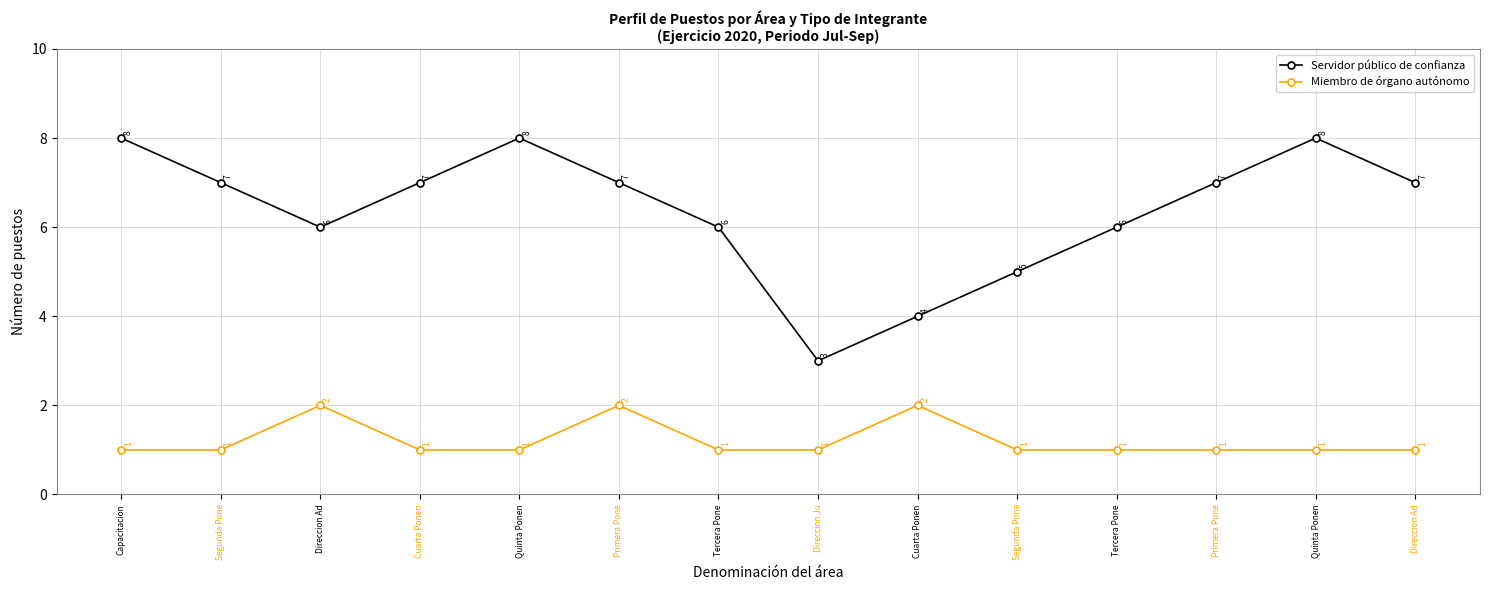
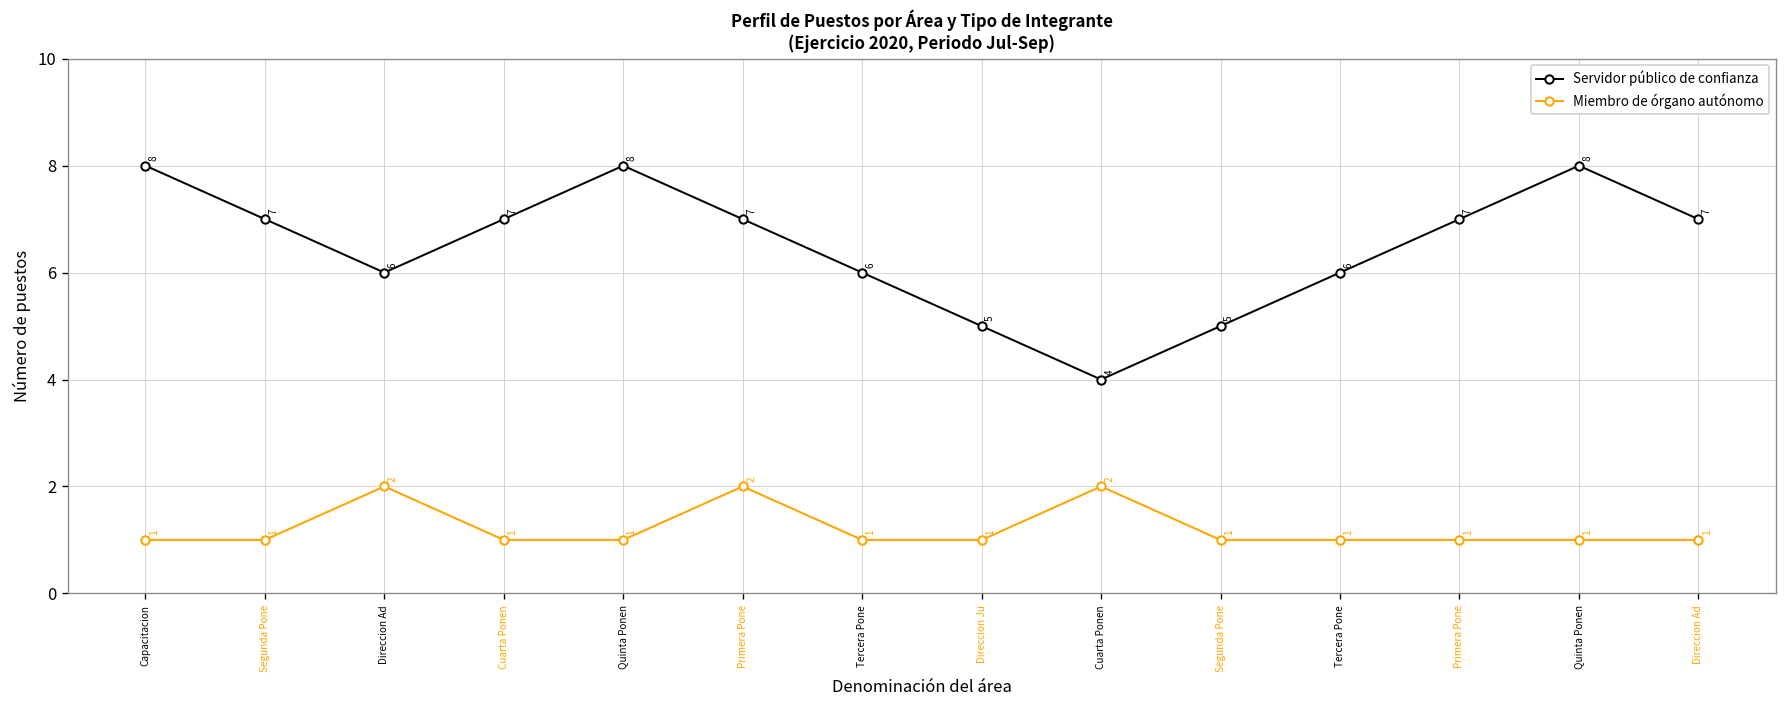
  {
    "Servidor público de confianza": {
      "Capacitacion": 8,
-     "Direccion Ju": 3
+     "Direccion Ju": 5
    },
    "Miembro de órgano autónomo": {
      "Capacitacion": 1,
      "Direccion Ju": 1
    }
  }
